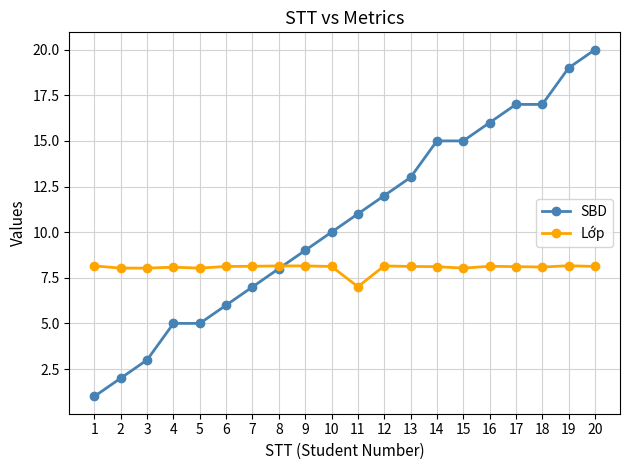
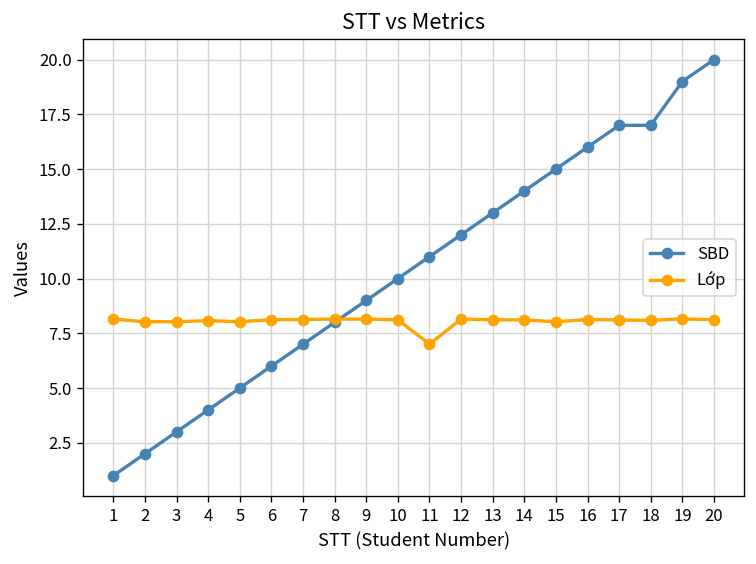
  {
    "SBD": {
      "1": 1,
      "2": 2,
      "3": 3,
-     "4": 5,
+     "4": 4,
      "5": 5,
      "6": 6,
      "7": 7,
      "8": 8,
      "9": 9,
      "10": 10,
      "11": 11,
      "12": 12,
      "13": 13,
-     "14": 15,
+     "14": 14,
      "15": 15,
      "16": 16,
      "17": 17,
      "18": 17,
      "19": 19,
      "20": 20
    },
    "Lớp": {
      "1": 8.2,
      "2": 8,
      "3": 8,
      "4": 8,
      "5": 8,
      "6": 8,
      "7": 8,
      "8": 8.2,
      "9": 8.2,
      "10": 8,
      "11": 7,
      "12": 8.2,
      "13": 8,
      "14": 8,
      "15": 8,
      "16": 8,
      "17": 8,
      "18": 8,
      "19": 8.2,
      "20": 8
    }
  }
